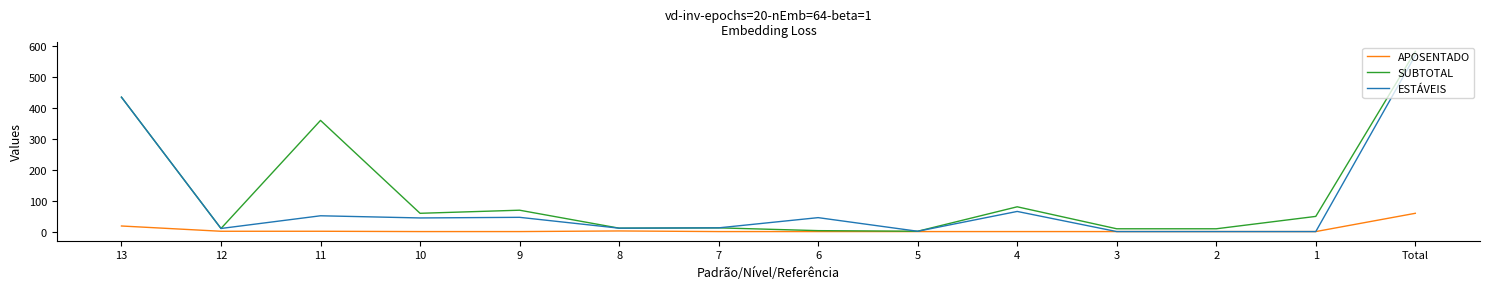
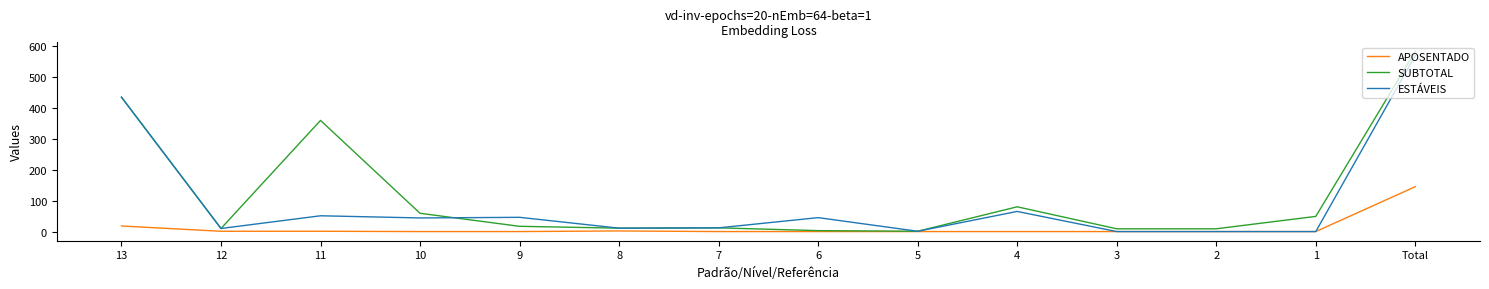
  {
    "APOSENTADO": {
      "13": 20,
      "12": 0,
      "11": 0,
      "10": 0,
      "9": 0,
      "8": 0,
      "7": 0,
      "4": 0,
-     "Total": 60
+     "Total": 150
    },
    "SUBTOTAL": {
      "11": 360,
      "10": 60,
-     "9": 70,
+     "9": 20,
      "4": 80,
      "3": 10,
      "2": 10,
      "1": 50
    },
    "ESTÁVEIS": {
      "11": 50,
      "10": 40,
      "9": 50,
      "6": 50,
      "4": 70
    }
  }
